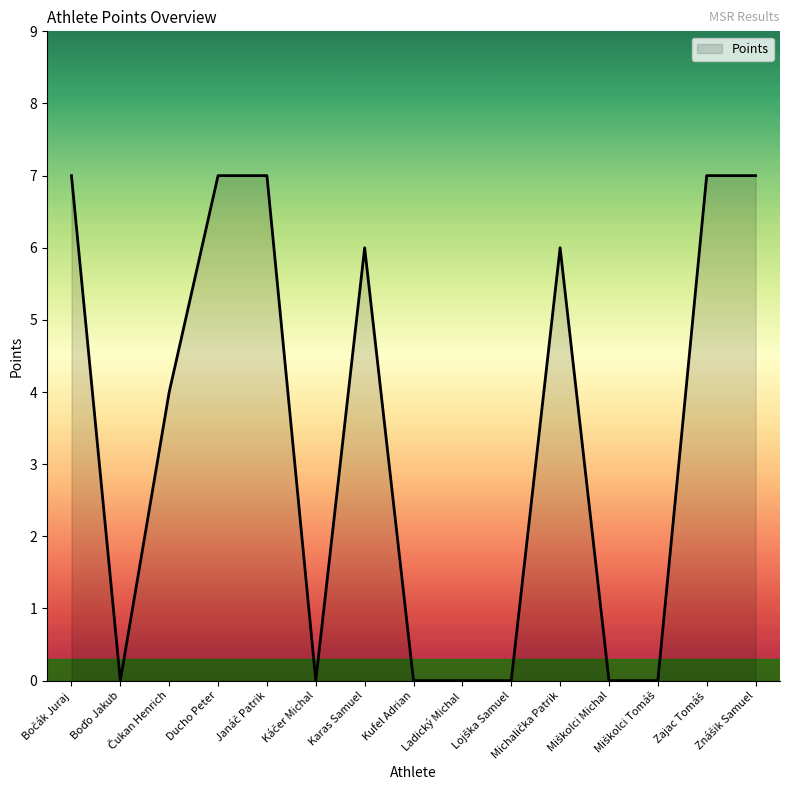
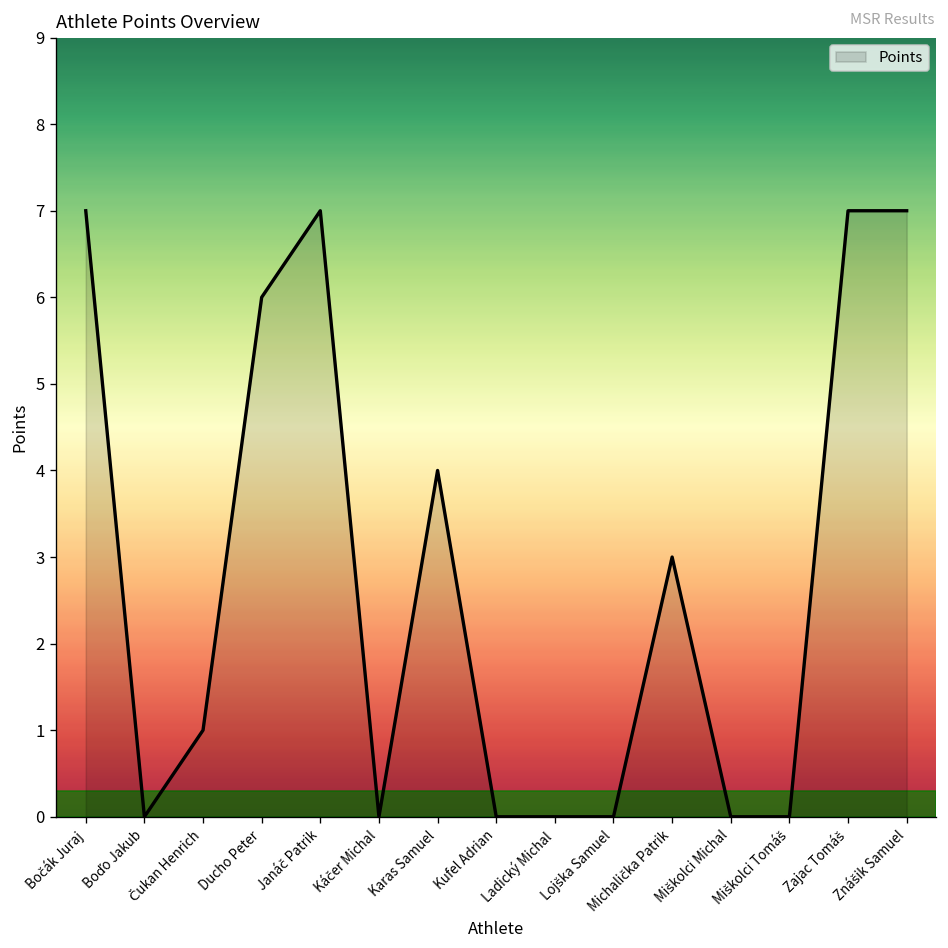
  {
    "Bočák Juraj": 7,
-   "Čukan Henrich": 4,
-   "Ducho Peter": 7,
+   "Čukan Henrich": 1,
+   "Ducho Peter": 6,
    "Janáč Patrik": 7,
-   "Karas Samuel": 6,
-   "Michalička Patrik": 6,
+   "Karas Samuel": 4,
+   "Michalička Patrik": 3,
    "Zajac Tomáš": 7,
    "Znášik Samuel": 7
  }
